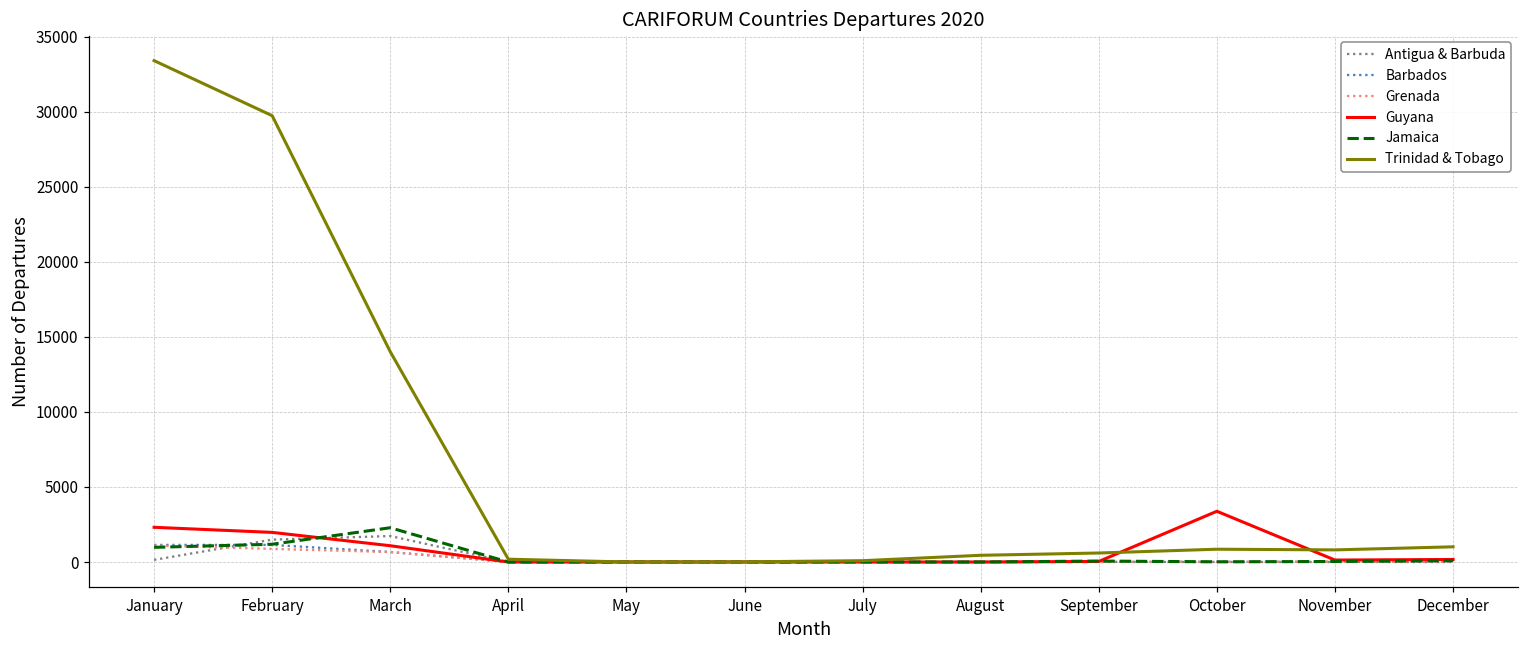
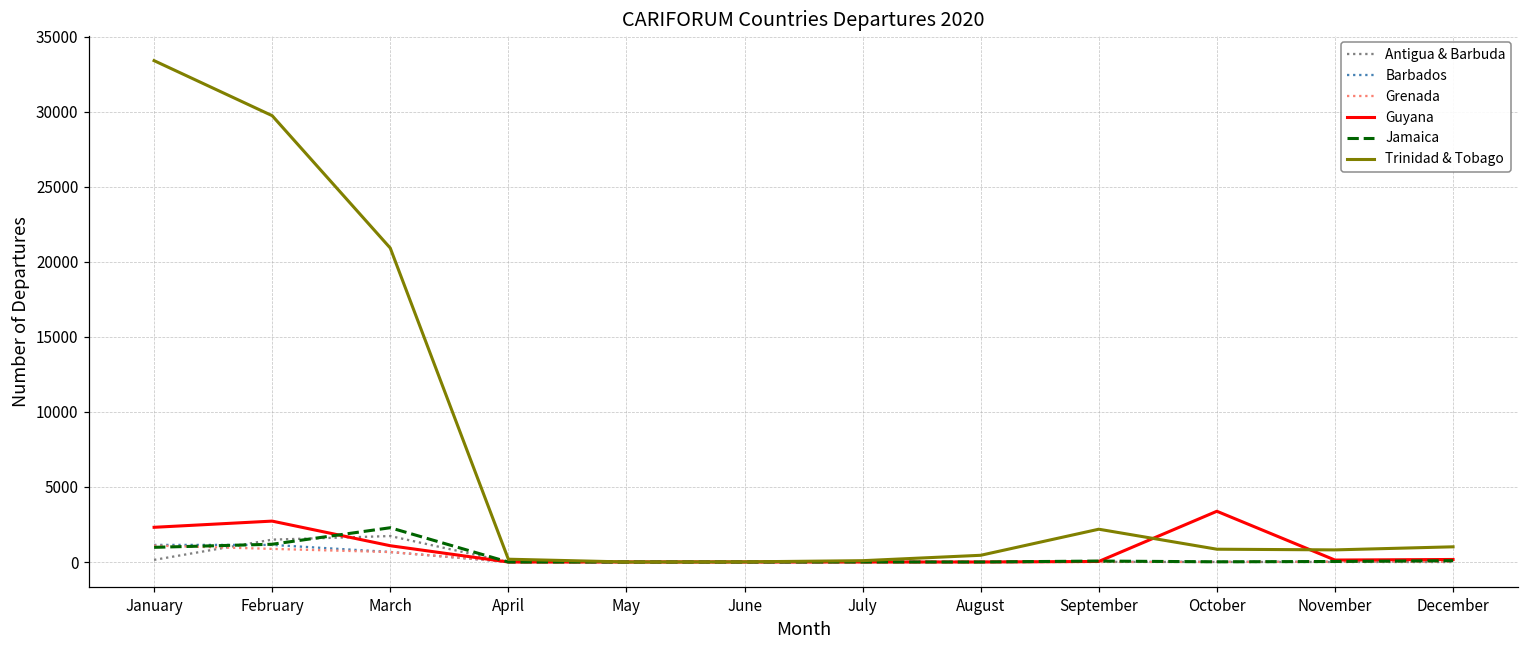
  {
    "Antigua & Barbuda": {
      "January": 100,
      "February": 1500,
      "March": 1700
    },
    "Grenada": {
      "February": 900
    },
    "Guyana": {
      "January": 2300,
-     "February": 2000,
+     "February": 2700,
      "March": 1100,
      "October": 3400
    },
    "Jamaica": {
      "March": 2300
    },
    "Trinidad & Tobago": {
      "January": 33400,
      "February": 29700,
-     "March": 14000,
+     "March": 20900,
      "August": 400,
-     "September": 600,
+     "September": 2200,
      "October": 900,
      "November": 800,
      "December": 1000
    }
  }
